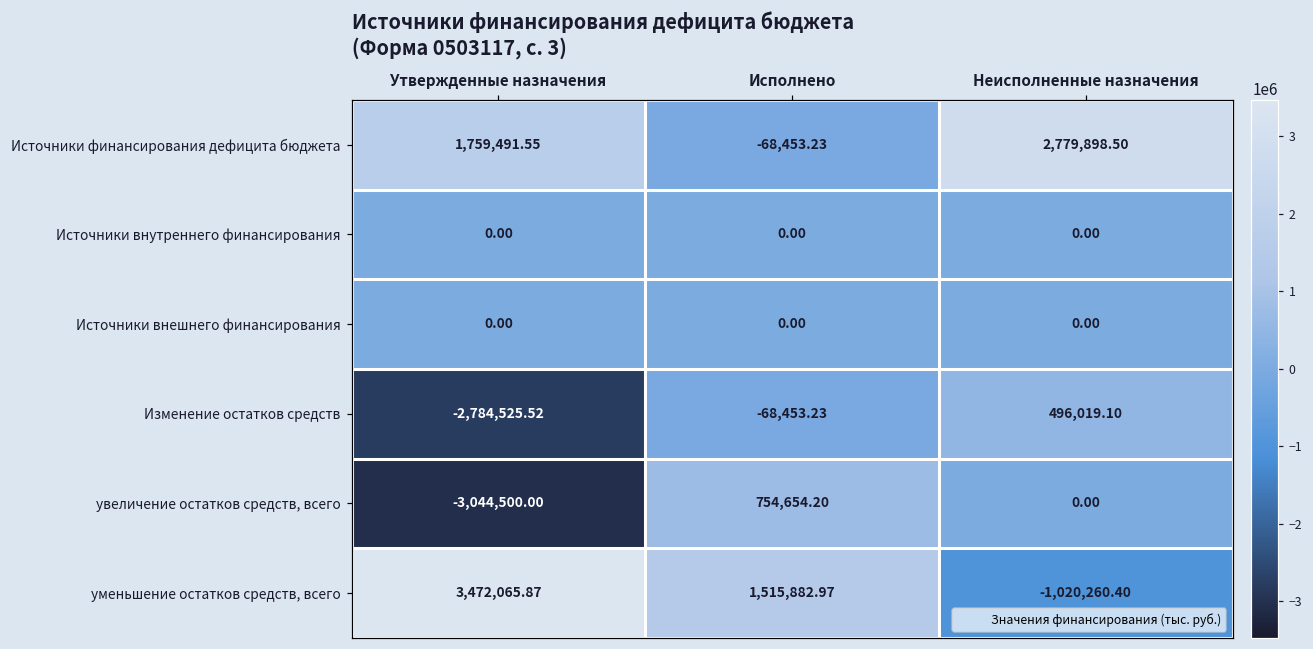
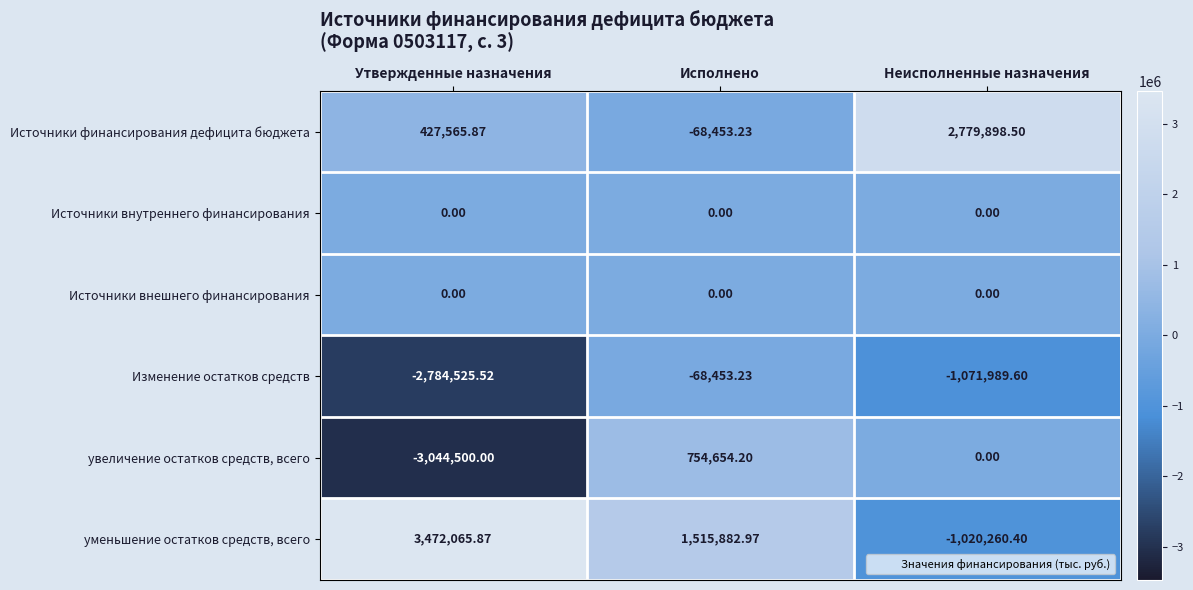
  {
    "Источники финансирования дефицита бюджета": {
-     "Утвержденные назначения": "1,759,491.55",
+     "Утвержденные назначения": "427,565.87",
      "Исполнено": "-68,453.23",
      "Неисполненные назначения": "2,779,898.50"
    },
    "Источники внутреннего финансирования": {
      "Утвержденные назначения": "0.00",
      "Исполнено": "0.00",
      "Неисполненные назначения": "0.00"
    },
    "Источники внешнего финансирования": {
      "Утвержденные назначения": "0.00",
      "Исполнено": "0.00",
      "Неисполненные назначения": "0.00"
    },
    "Изменение остатков средств": {
      "Утвержденные назначения": "-2,784,525.52",
      "Исполнено": "-68,453.23",
-     "Неисполненные назначения": "496,019.10"
+     "Неисполненные назначения": "-1,071,989.60"
    },
    "увеличение остатков средств, всего": {
      "Утвержденные назначения": "-3,044,500.00",
      "Исполнено": "754,654.20",
      "Неисполненные назначения": "0.00"
    },
    "уменьшение остатков средств, всего": {
      "Утвержденные назначения": "3,472,065.87",
      "Исполнено": "1,515,882.97",
      "Неисполненные назначения": "-1,020,260.40"
    }
  }
